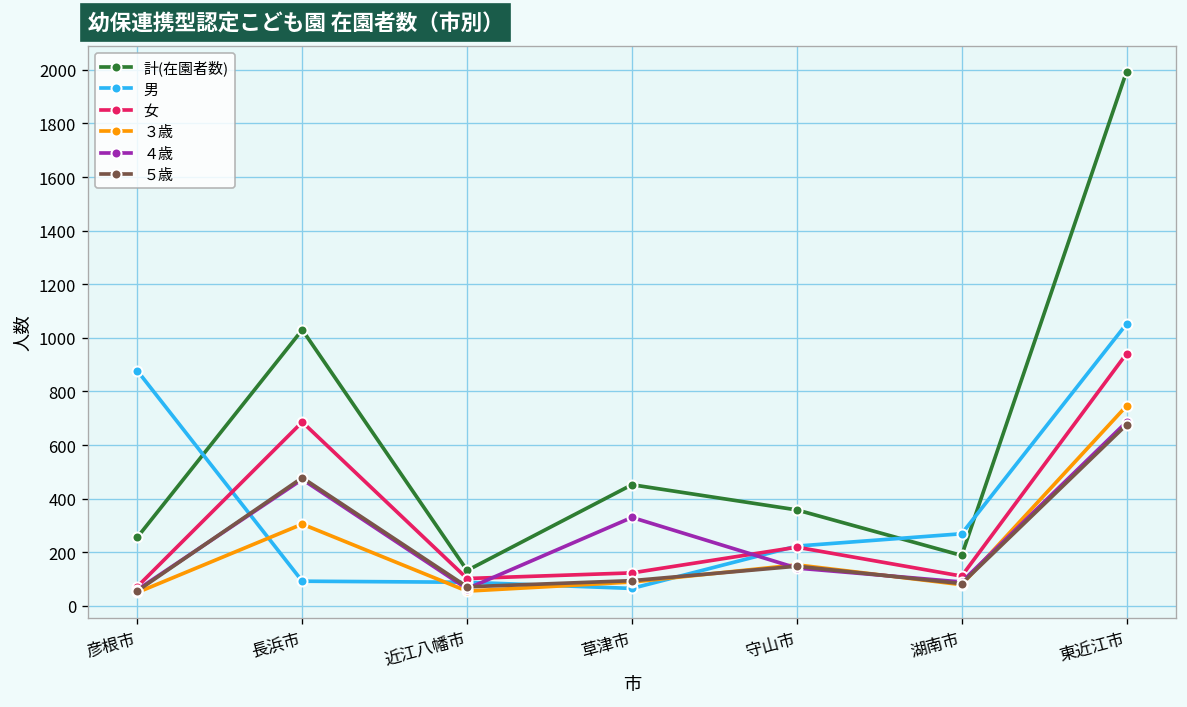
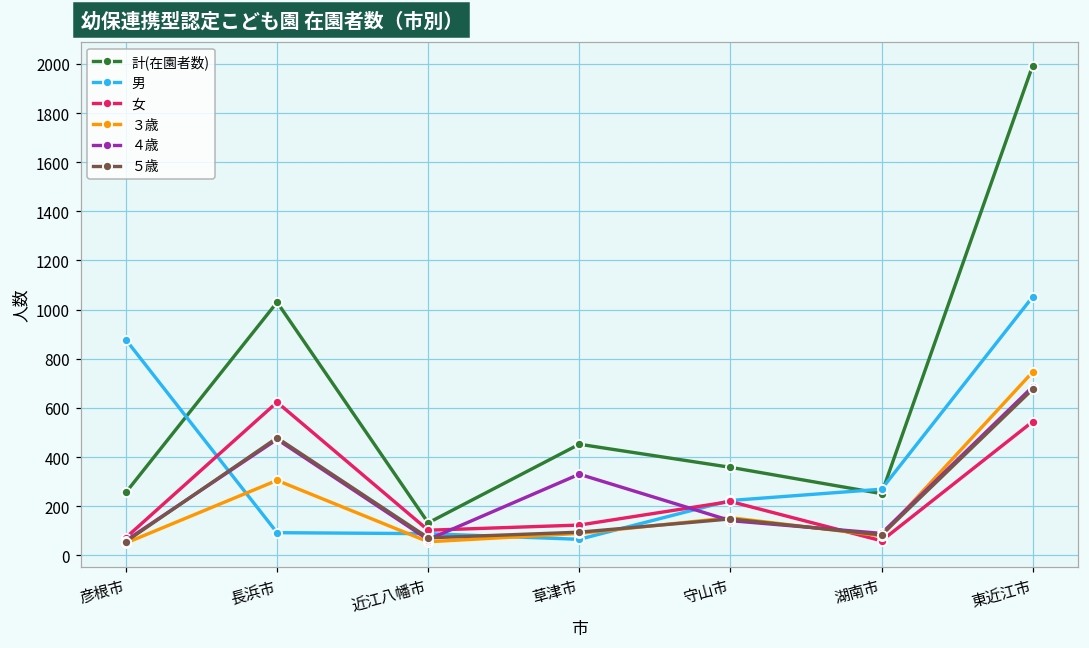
  {
    "計(在園者数)": {
      "彦根市": 260,
      "長浜市": 1030,
      "近江八幡市": 130,
      "草津市": 450,
      "守山市": 360,
-     "湖南市": 190,
+     "湖南市": 250,
      "東近江市": 1990
    },
    "男": {
      "彦根市": 880,
      "長浜市": 90,
      "近江八幡市": 90,
      "草津市": 70,
      "湖南市": 270,
      "東近江市": 1050
    },
    "女": {
      "彦根市": 70,
-     "長浜市": 690,
+     "長浜市": 620,
      "近江八幡市": 100,
      "草津市": 120,
-     "湖南市": 110,
-     "東近江市": 940
+     "湖南市": 60,
+     "東近江市": 540
    },
    "３歳": {
      "長浜市": 310,
      "東近江市": 750
    },
    "４歳": {
      "草津市": 330
    }
  }
